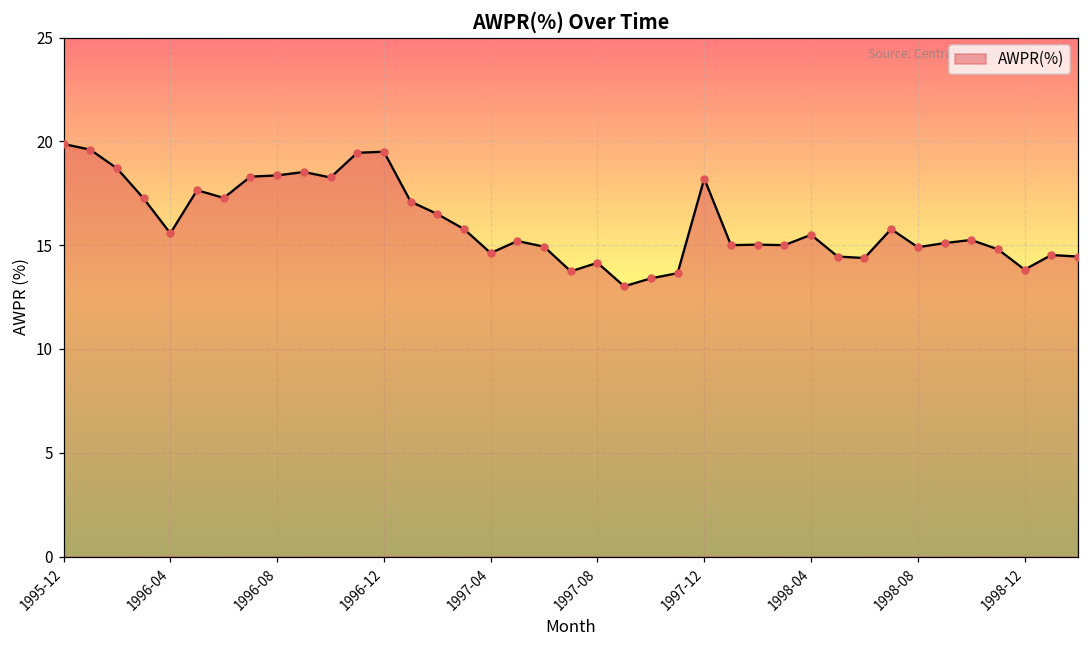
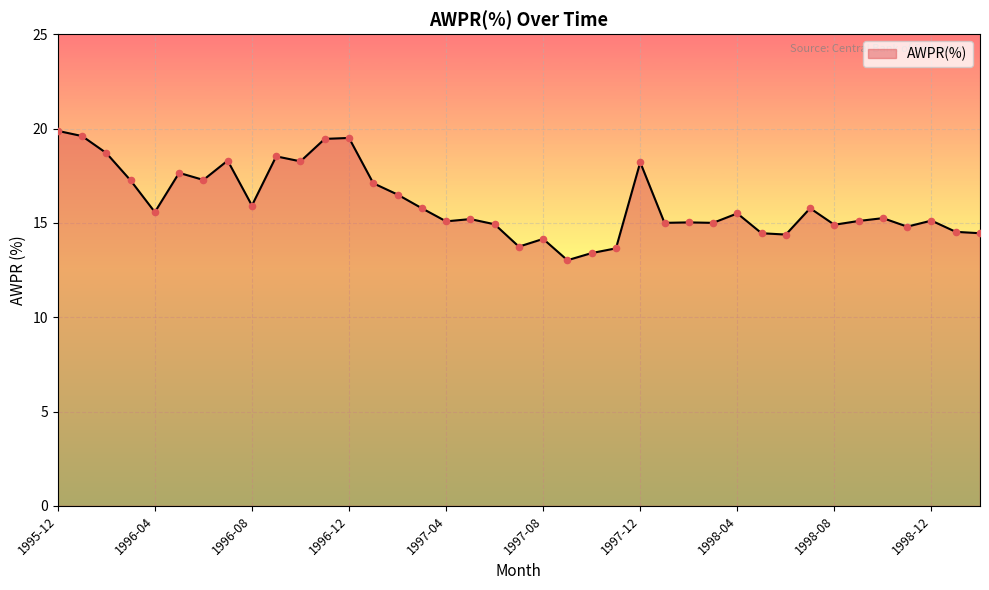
  {
    "1995-12": 19.9,
    "1996-04": 15.6,
-   "1996-08": 18.4,
+   "1996-08": 15.9,
    "1996-12": 19.5,
-   "1997-04": 14.6,
+   "1997-04": 15.1,
    "1997-08": 14.2,
    "1997-12": 18.2,
    "1998-04": 15.5,
    "1998-08": 14.9,
-   "1998-12": 13.8
+   "1998-12": 15.1
  }
